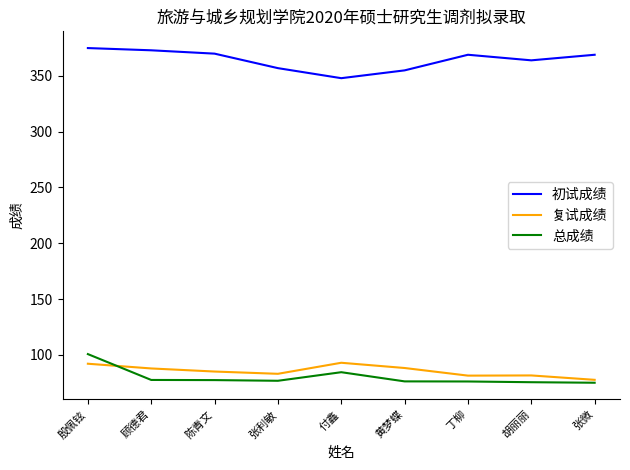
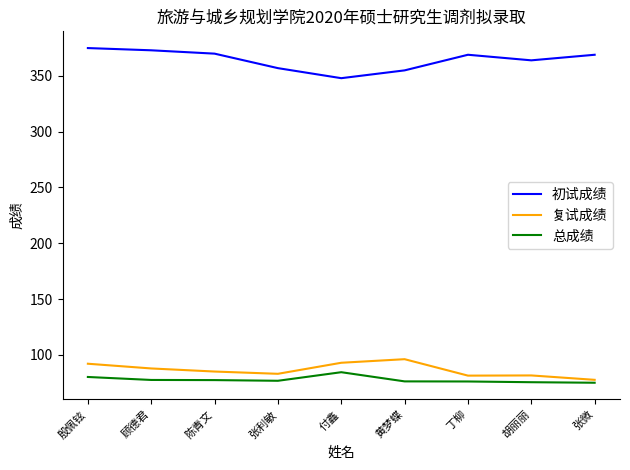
  {
    "初试成绩": {
      "殷佩铉": 375,
      "顾德君": 373,
      "陈青文": 370,
      "张利敏": 357,
      "付鑫": 348,
      "黄梦蝶": 355,
      "丁柳": 369,
      "胡丽丽": 364,
      "张微": 369
    },
    "复试成绩": {
      "殷佩铉": 92,
      "顾德君": 88,
      "陈青文": 85,
      "张利敏": 83,
      "付鑫": 93,
-     "黄梦蝶": 88,
+     "黄梦蝶": 96,
      "丁柳": 81,
      "胡丽丽": 81,
      "张微": 78
    },
    "总成绩": {
-     "殷佩铉": 101,
+     "殷佩铉": 80,
      "顾德君": 77,
      "陈青文": 77,
      "张利敏": 77,
      "付鑫": 84,
      "黄梦蝶": 76,
      "丁柳": 76,
      "胡丽丽": 75,
      "张微": 75
    }
  }
